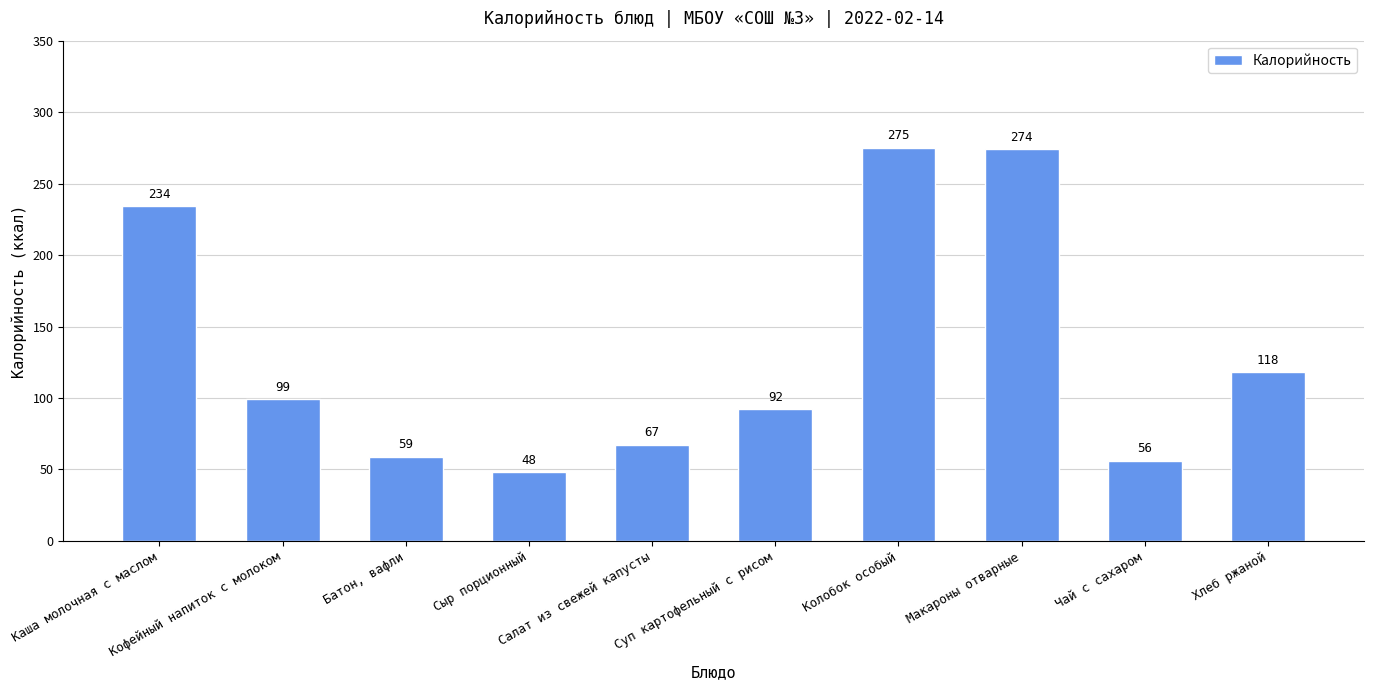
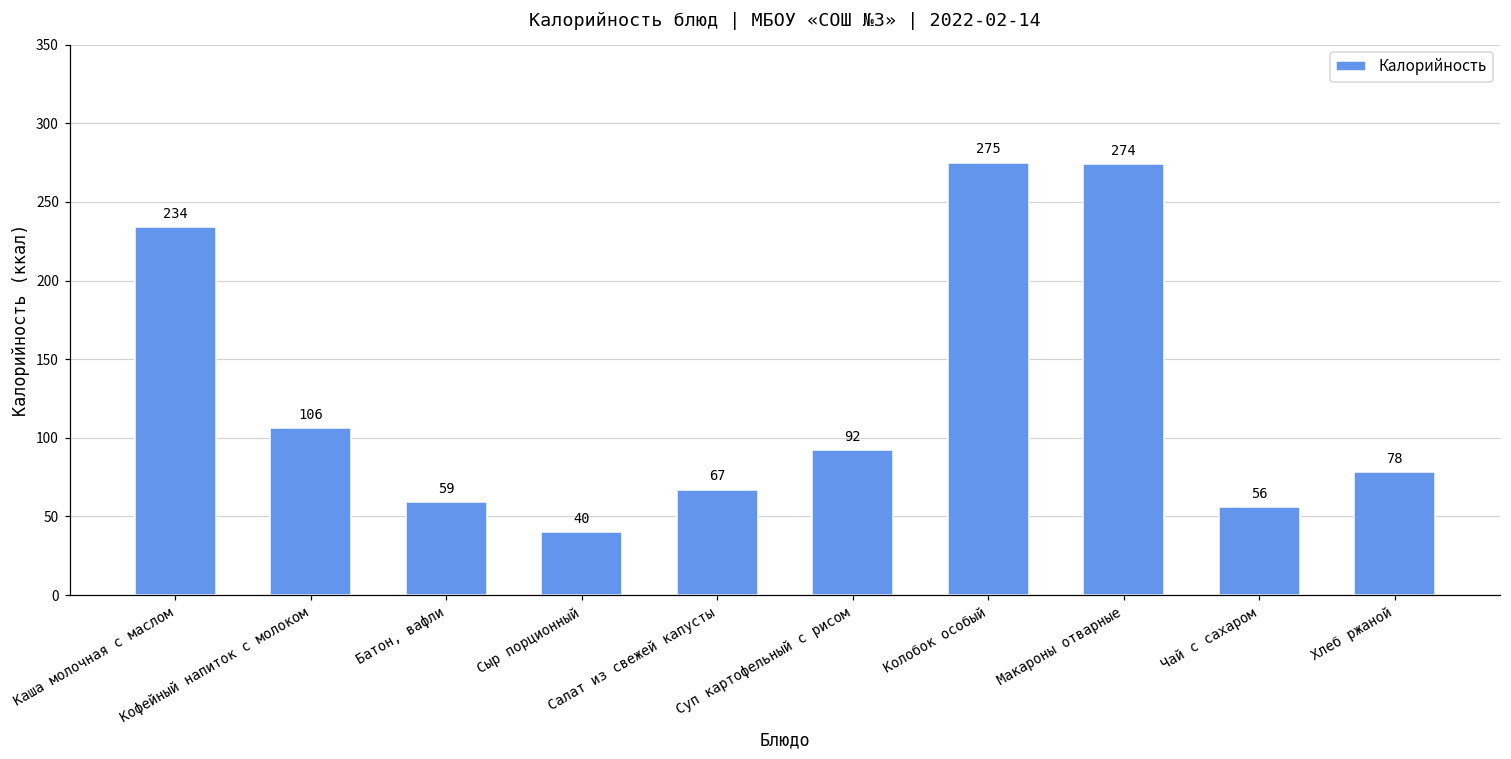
  {
    "Каша молочная с маслом": 234,
-   "Кофейный напиток с молоком": 99,
+   "Кофейный напиток с молоком": 106,
    "Батон, вафли": 59,
-   "Сыр порционный": 48,
+   "Сыр порционный": 40,
    "Салат из свежей капусты": 67,
    "Суп картофельный с рисом": 92,
    "Колобок особый": 275,
    "Макароны отварные": 274,
    "Чай с сахаром": 56,
-   "Хлеб ржаной": 118
+   "Хлеб ржаной": 78
  }
